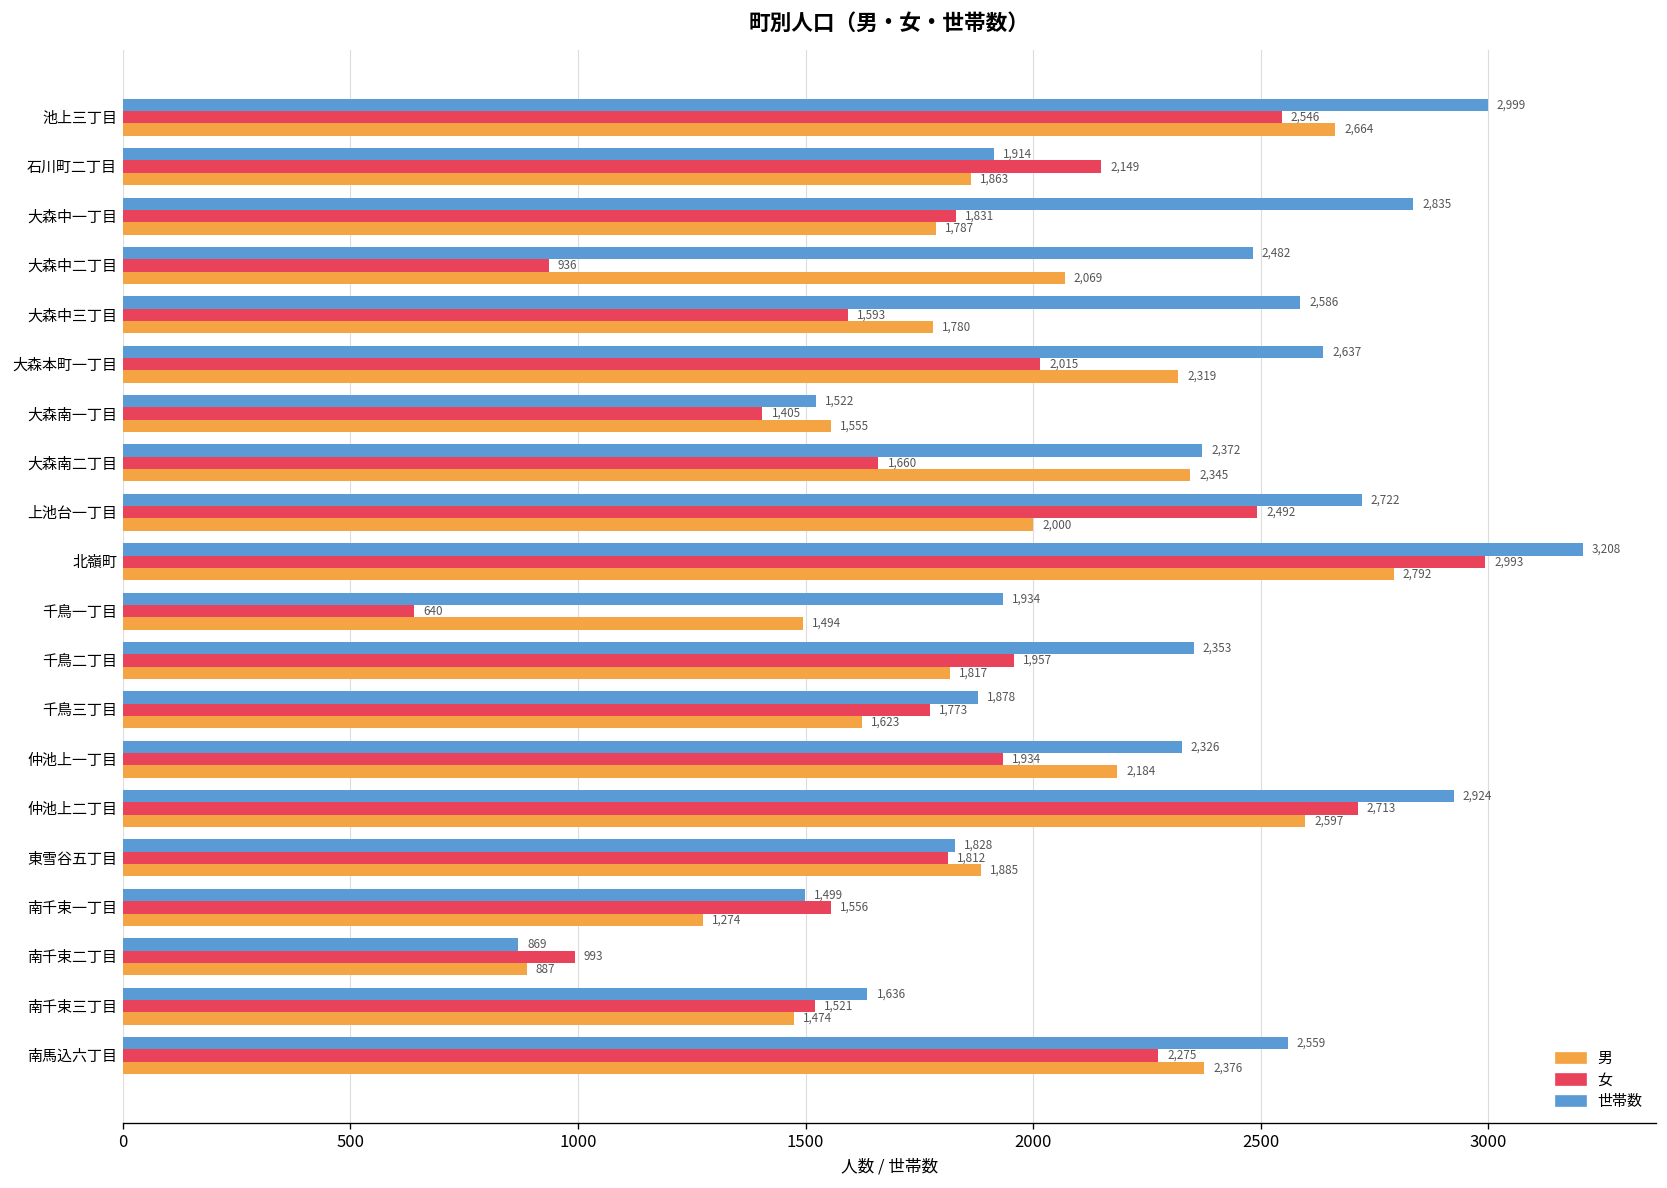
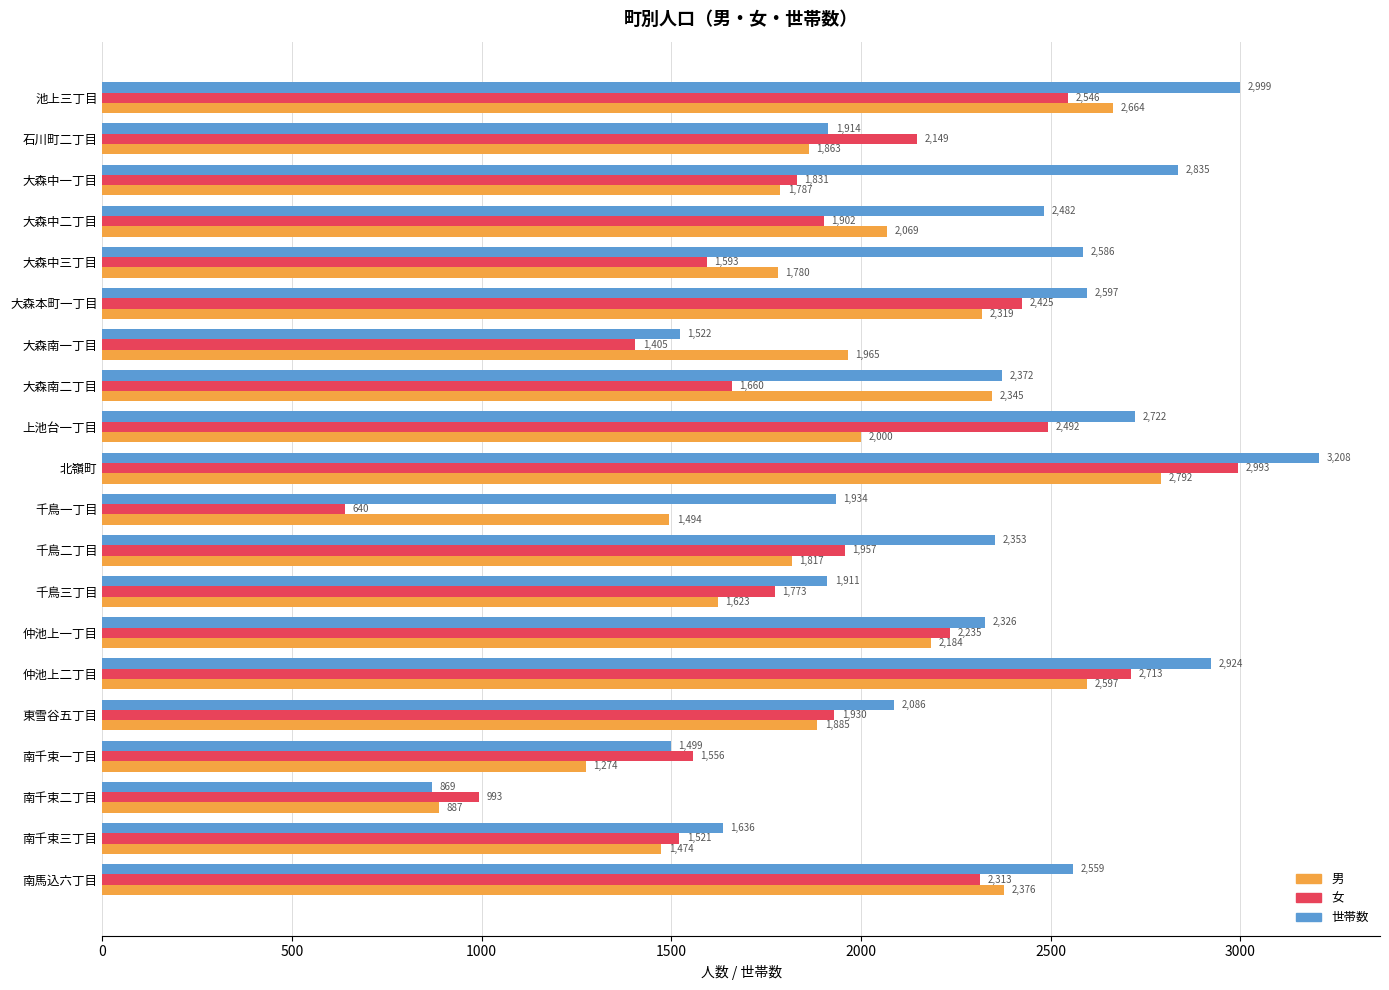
  {
    "男": {
      "池上三丁目": "2,664",
      "石川町二丁目": "1,863",
      "大森中一丁目": "1,787",
      "大森中二丁目": "2,069",
      "大森中三丁目": "1,780",
      "大森本町一丁目": "2,319",
-     "大森南一丁目": "1,555",
+     "大森南一丁目": "1,965",
      "大森南二丁目": "2,345",
      "上池台一丁目": "2,000",
      "北嶺町": "2,792",
      "千鳥一丁目": "1,494",
      "千鳥二丁目": "1,817",
      "千鳥三丁目": "1,623",
      "仲池上一丁目": "2,184",
      "仲池上二丁目": "2,597",
      "東雪谷五丁目": "1,885",
      "南千束一丁目": "1,274",
      "南千束二丁目": "887",
      "南千束三丁目": "1,474",
      "南馬込六丁目": "2,376"
    },
    "女": {
      "池上三丁目": "2,546",
      "石川町二丁目": "2,149",
      "大森中一丁目": "1,831",
-     "大森中二丁目": "936",
+     "大森中二丁目": "1,902",
      "大森中三丁目": "1,593",
-     "大森本町一丁目": "2,015",
+     "大森本町一丁目": "2,425",
      "大森南一丁目": "1,405",
      "大森南二丁目": "1,660",
      "上池台一丁目": "2,492",
      "北嶺町": "2,993",
      "千鳥一丁目": "640",
      "千鳥二丁目": "1,957",
      "千鳥三丁目": "1,773",
-     "仲池上一丁目": "1,934",
+     "仲池上一丁目": "2,235",
      "仲池上二丁目": "2,713",
-     "東雪谷五丁目": "1,812",
+     "東雪谷五丁目": "1,930",
      "南千束一丁目": "1,556",
      "南千束二丁目": "993",
      "南千束三丁目": "1,521",
-     "南馬込六丁目": "2,275"
+     "南馬込六丁目": "2,313"
    },
    "世帯数": {
      "池上三丁目": "2,999",
      "石川町二丁目": "1,914",
      "大森中一丁目": "2,835",
      "大森中二丁目": "2,482",
      "大森中三丁目": "2,586",
-     "大森本町一丁目": "2,637",
+     "大森本町一丁目": "2,597",
      "大森南一丁目": "1,522",
      "大森南二丁目": "2,372",
      "上池台一丁目": "2,722",
      "北嶺町": "3,208",
      "千鳥一丁目": "1,934",
      "千鳥二丁目": "2,353",
-     "千鳥三丁目": "1,878",
+     "千鳥三丁目": "1,911",
      "仲池上一丁目": "2,326",
      "仲池上二丁目": "2,924",
-     "東雪谷五丁目": "1,828",
+     "東雪谷五丁目": "2,086",
      "南千束一丁目": "1,499",
      "南千束二丁目": "869",
      "南千束三丁目": "1,636",
      "南馬込六丁目": "2,559"
    }
  }
